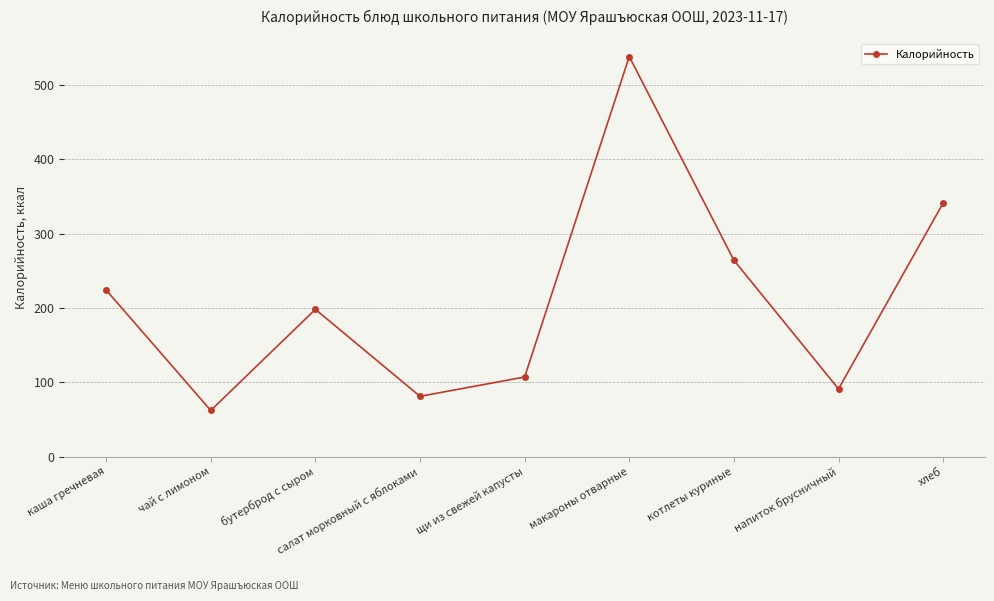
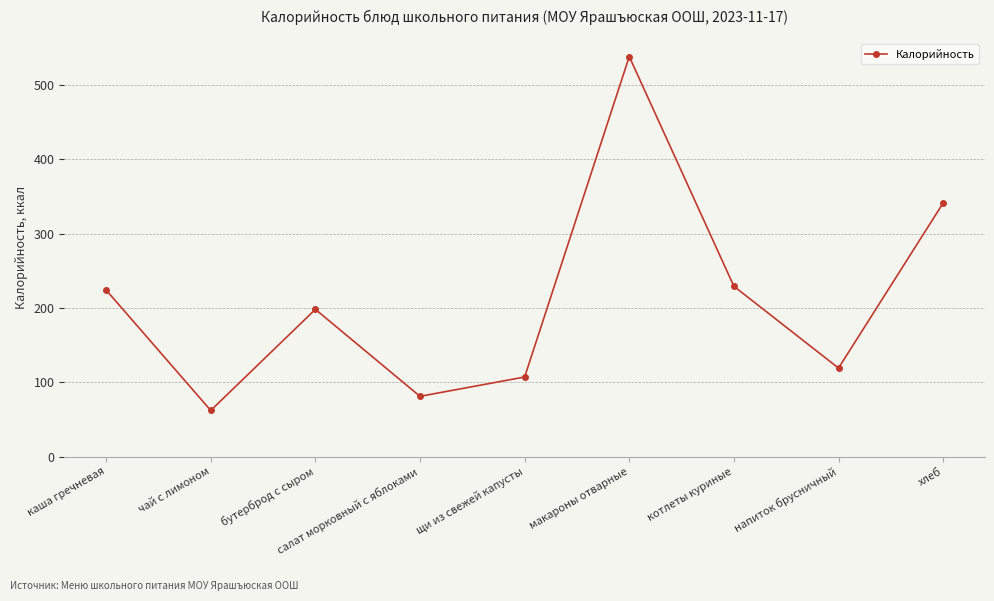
  {
    "каша гречневая": 220,
    "чай с лимоном": 60,
    "бутерброд с сыром": 200,
    "салат морковный с яблоками": 80,
    "щи из свежей капусты": 110,
    "макароны отварные": 540,
-   "котлеты куриные": 260,
-   "напиток брусничный": 90,
+   "котлеты куриные": 230,
+   "напиток брусничный": 120,
    "хлеб": 340
  }
